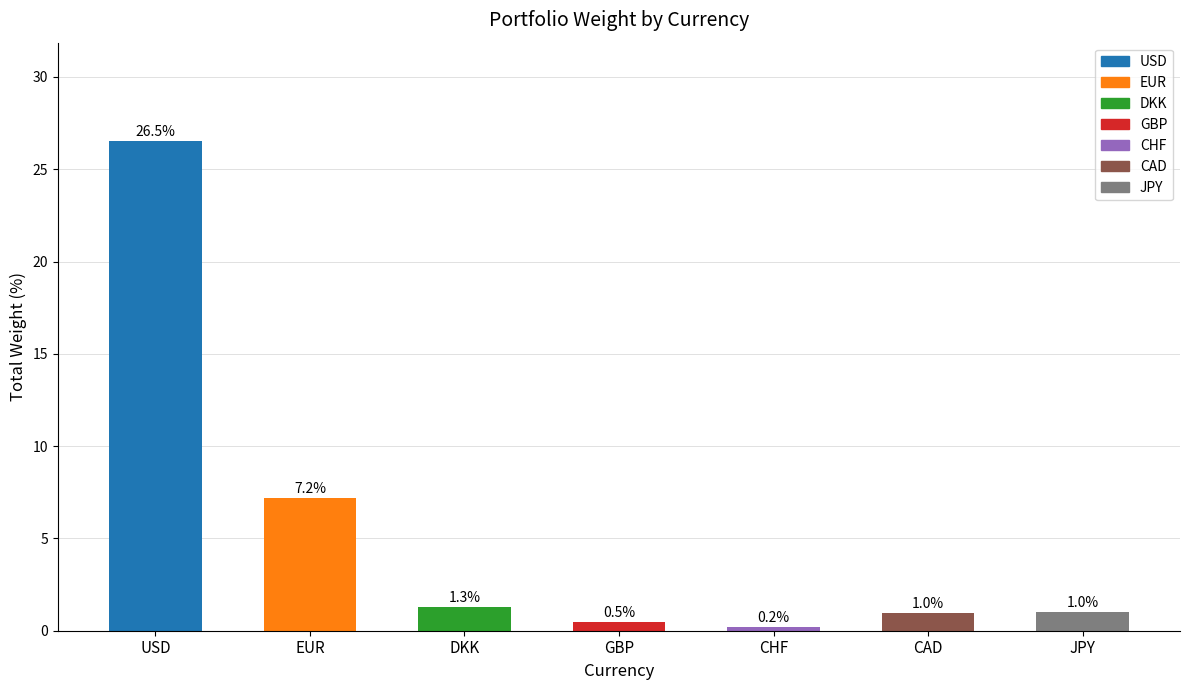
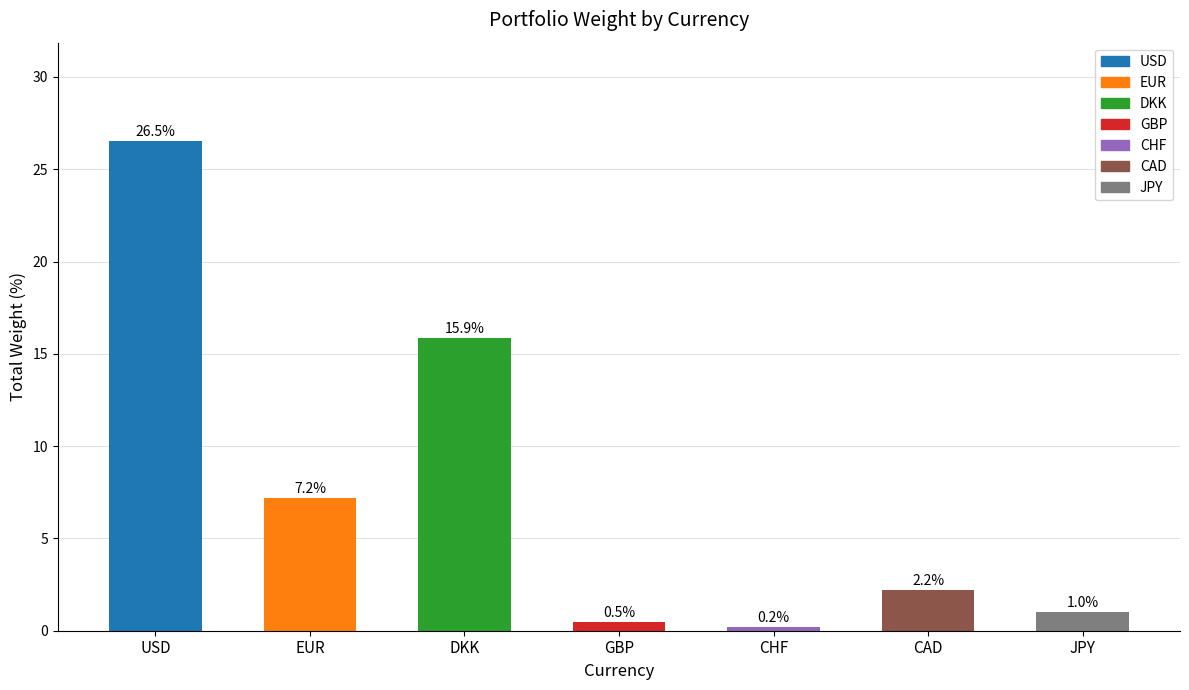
  {
    "USD": "26.5%",
    "EUR": "7.2%",
-   "DKK": "1.3%",
+   "DKK": "15.9%",
    "GBP": "0.5%",
    "CHF": "0.2%",
-   "CAD": "1.0%",
+   "CAD": "2.2%",
    "JPY": "1.0%"
  }
